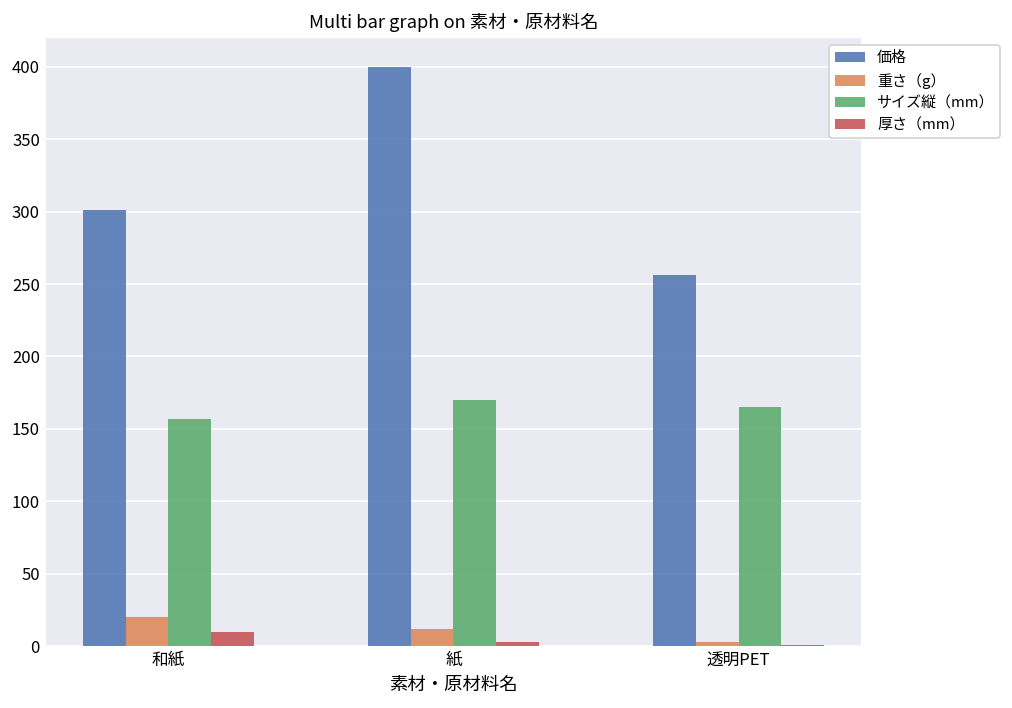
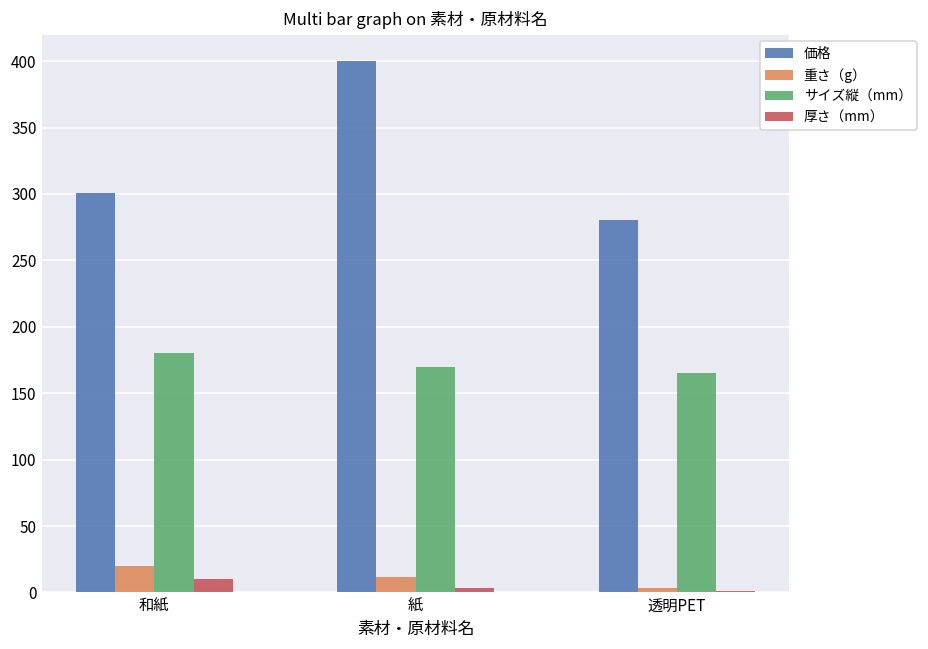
  {
    "価格": {
      "和紙": 301,
      "紙": 400,
-     "透明PET": 256
+     "透明PET": 280
    },
    "サイズ縦（mm）": {
-     "和紙": 157,
+     "和紙": 180,
      "紙": 170,
      "透明PET": 165
    }
  }
